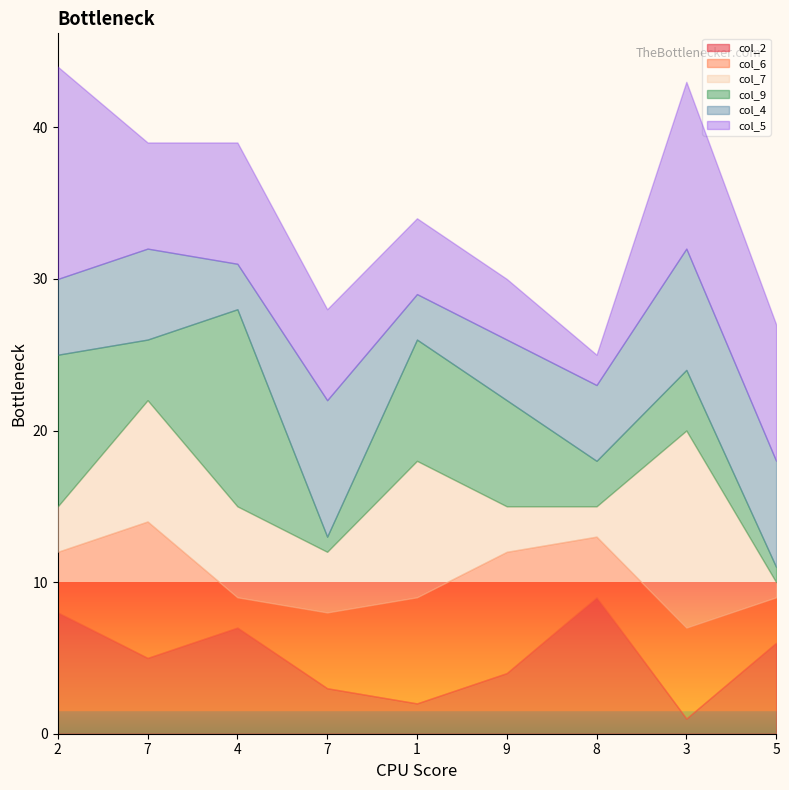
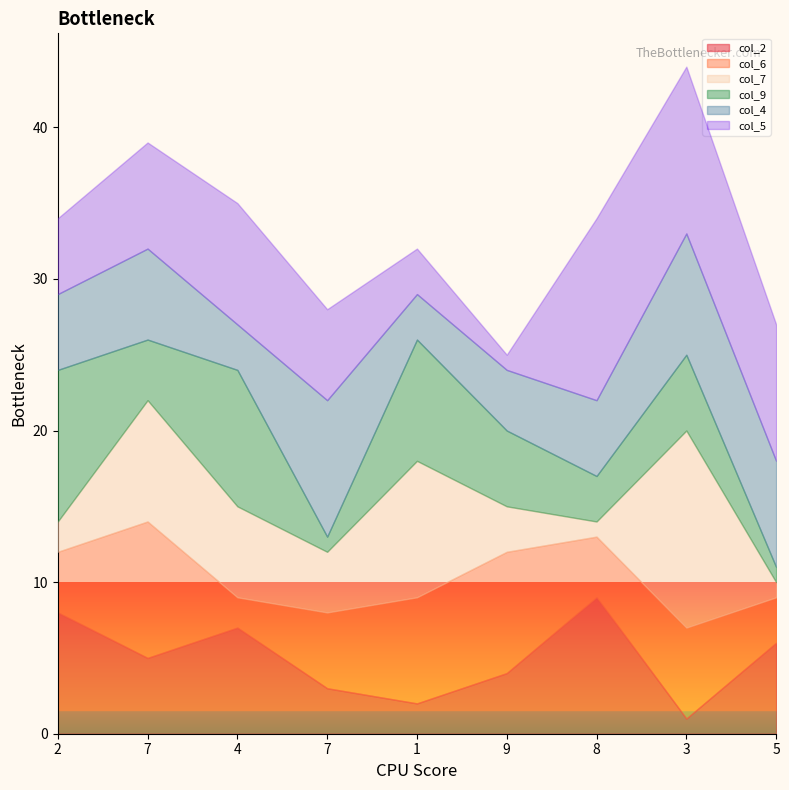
  {
    "col_7": {
-     "2": 3,
+     "2": 2,
      "4": 6,
      "1": 9,
      "9": 3,
-     "8": 2,
+     "8": 1,
      "3": 13,
      "5": 1
    },
    "col_9": {
      "2": 10,
-     "4": 13,
+     "4": 9,
      "1": 8,
-     "9": 7,
+     "9": 5,
      "8": 3,
-     "3": 4,
+     "3": 5,
      "5": 1
    },
    "col_4": {
      "2": 5,
      "4": 3,
      "1": 3,
      "9": 4,
      "8": 5,
      "3": 8,
      "5": 7
    },
    "col_5": {
-     "2": 14,
+     "2": 5,
      "4": 8,
-     "1": 5,
-     "9": 4,
-     "8": 2,
+     "1": 3,
+     "9": 1,
+     "8": 12,
      "3": 11,
      "5": 9
    }
  }
